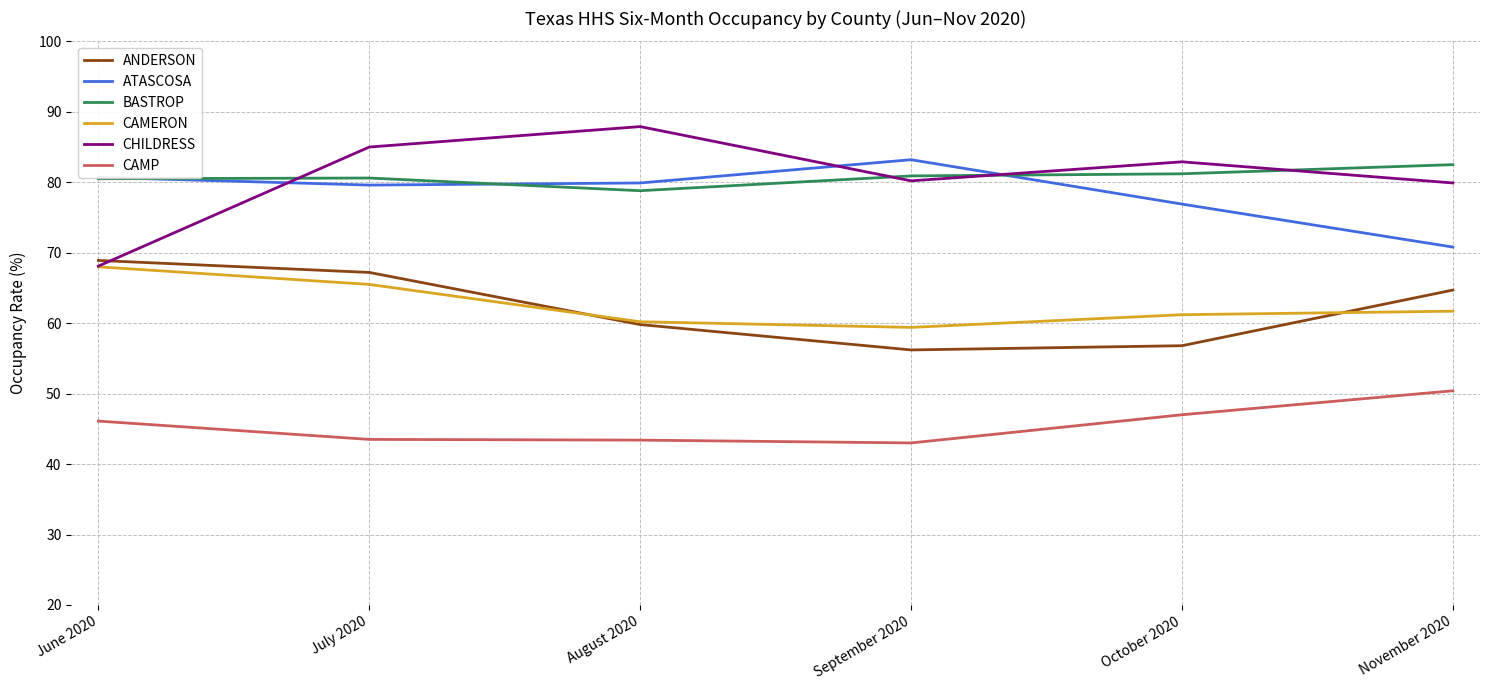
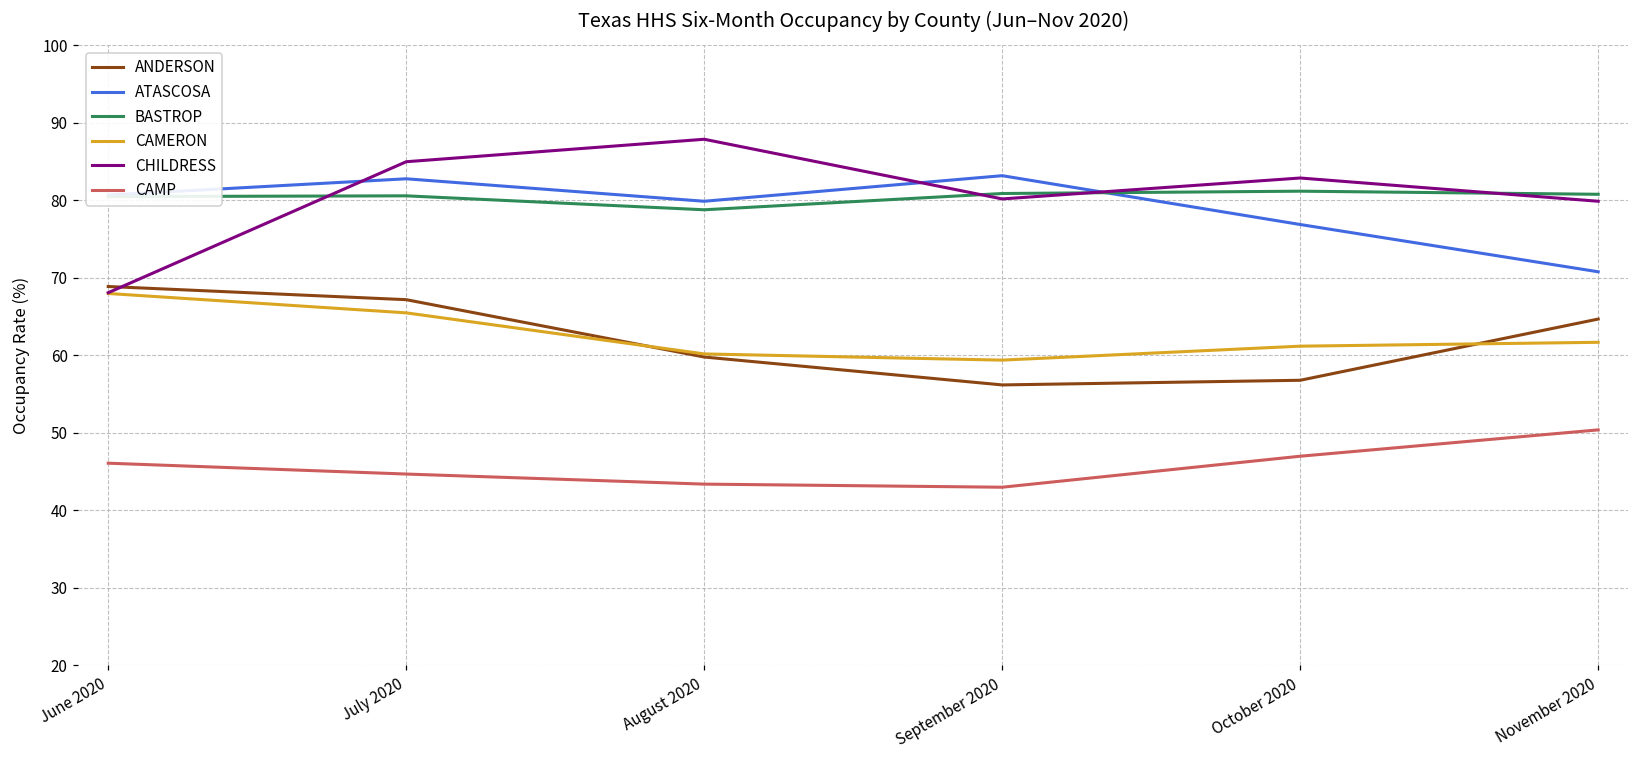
  {
    "ANDERSON": {
      "June 2020": 69,
      "July 2020": 67,
      "August 2020": 60,
      "September 2020": 56,
      "October 2020": 57,
      "November 2020": 65
    },
    "ATASCOSA": {
-     "July 2020": 80,
+     "July 2020": 83,
      "August 2020": 80,
      "September 2020": 83,
      "October 2020": 77,
      "November 2020": 71
    },
    "BASTROP": {
      "July 2020": 81,
      "August 2020": 79,
      "September 2020": 81,
      "October 2020": 81,
-     "November 2020": 83
+     "November 2020": 81
    },
    "CAMERON": {
      "July 2020": 66,
      "August 2020": 60,
      "September 2020": 59,
      "October 2020": 61,
      "November 2020": 62
    },
    "CHILDRESS": {
      "July 2020": 85,
      "August 2020": 88,
      "September 2020": 80,
      "October 2020": 83,
      "November 2020": 80
    },
    "CAMP": {
      "June 2020": 46,
-     "July 2020": 44,
+     "July 2020": 45,
      "August 2020": 43,
      "September 2020": 43,
      "October 2020": 47,
      "November 2020": 50
    }
  }
